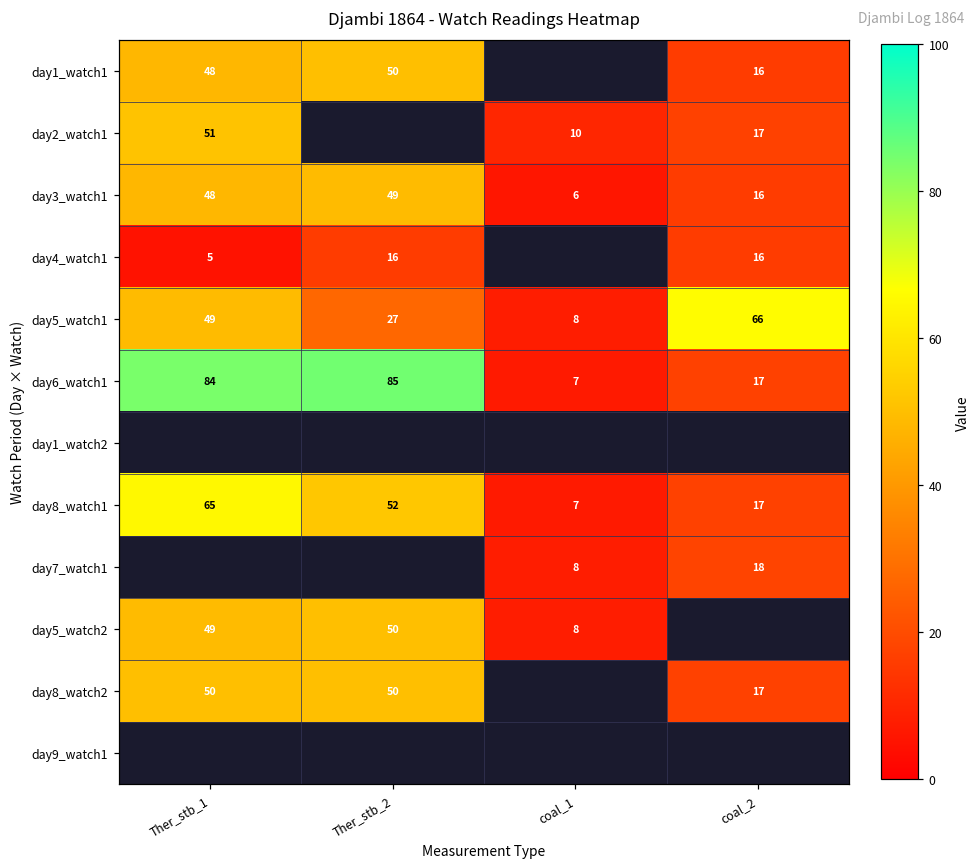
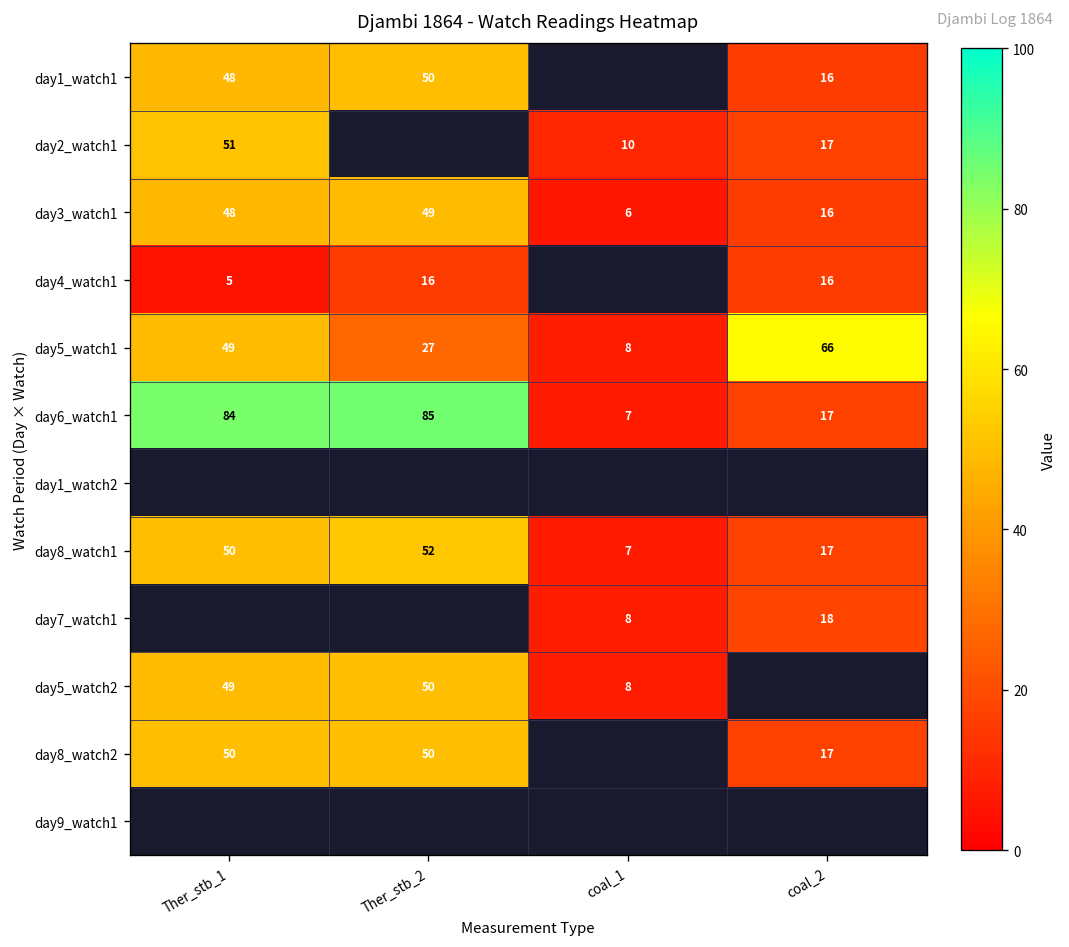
  {
    "day1_watch1": {
      "Ther_stb_1": 48,
      "Ther_stb_2": 50,
      "coal_2": 16
    },
    "day2_watch1": {
      "Ther_stb_1": 51,
      "coal_1": 10,
      "coal_2": 17
    },
    "day3_watch1": {
      "Ther_stb_1": 48,
      "Ther_stb_2": 49,
      "coal_1": 6,
      "coal_2": 16
    },
    "day4_watch1": {
      "Ther_stb_1": 5,
      "Ther_stb_2": 16,
      "coal_2": 16
    },
    "day5_watch1": {
      "Ther_stb_1": 49,
      "Ther_stb_2": 27,
      "coal_1": 8,
      "coal_2": 66
    },
    "day6_watch1": {
      "Ther_stb_1": 84,
      "Ther_stb_2": 85,
      "coal_1": 7,
      "coal_2": 17
    },
    "day8_watch1": {
-     "Ther_stb_1": 65,
+     "Ther_stb_1": 50,
      "Ther_stb_2": 52,
      "coal_1": 7,
      "coal_2": 17
    },
    "day7_watch1": {
      "coal_1": 8,
      "coal_2": 18
    },
    "day5_watch2": {
      "Ther_stb_1": 49,
      "Ther_stb_2": 50,
      "coal_1": 8
    },
    "day8_watch2": {
      "Ther_stb_1": 50,
      "Ther_stb_2": 50,
      "coal_2": 17
    }
  }
